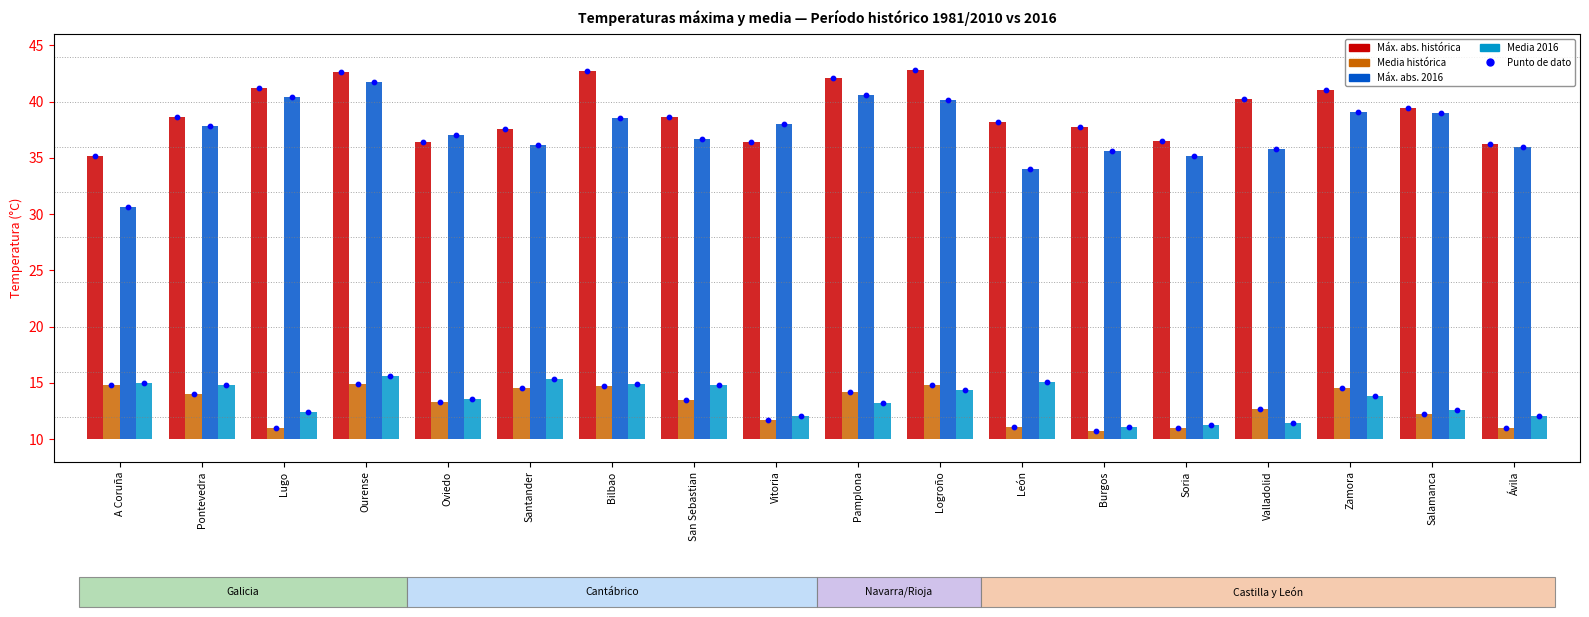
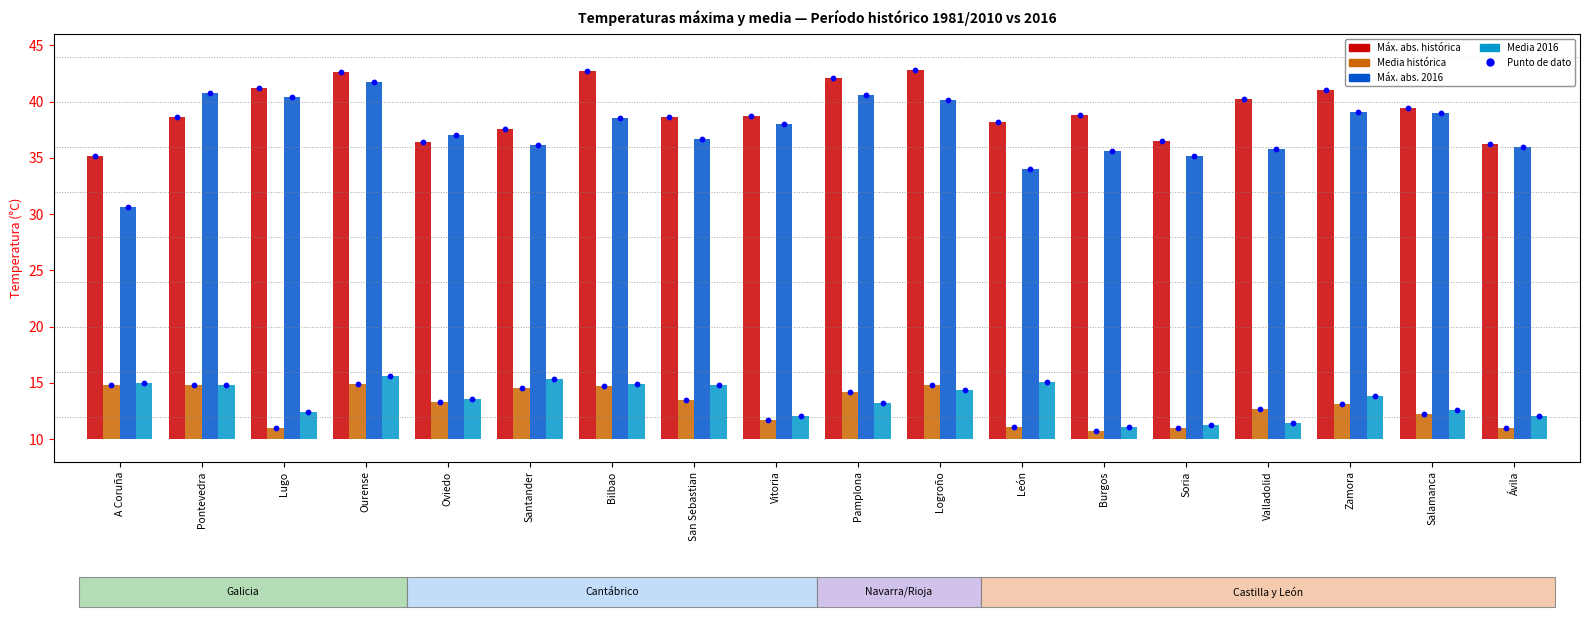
  {
    "Máx. abs. histórica": {
      "A Coruña": 35.2,
      "Pontevedra": 38.6,
      "Lugo": 41.2,
      "Ourense": 42.6,
      "Oviedo": 36.4,
      "Santander": 37.6,
      "Bilbao": 42.7,
      "San Sebastian": 38.6,
-     "Vitoria": 36.4,
+     "Vitoria": 38.7,
      "Pamplona": 42.1,
      "Logroño": 42.8,
      "León": 38.2,
-     "Burgos": 37.7,
+     "Burgos": 38.8,
      "Soria": 36.5,
      "Valladolid": 40.2,
      "Zamora": 41.0,
      "Salamanca": 39.4,
      "Ávila": 36.2
    },
    "Media histórica": {
      "A Coruña": 14.8,
-     "Pontevedra": 14.0,
+     "Pontevedra": 14.8,
      "Lugo": 11.0,
      "Ourense": 14.9,
      "Oviedo": 13.3,
      "Santander": 14.5,
      "Bilbao": 14.7,
      "San Sebastian": 13.5,
      "Vitoria": 11.7,
      "Pamplona": 14.2,
      "Logroño": 14.8,
      "León": 11.1,
      "Burgos": 10.7,
      "Soria": 11.0,
      "Valladolid": 12.7,
-     "Zamora": 14.5,
+     "Zamora": 13.1,
      "Salamanca": 12.2,
      "Ávila": 11.0
    },
    "Máx. abs. 2016": {
      "A Coruña": 30.6,
-     "Pontevedra": 37.8,
+     "Pontevedra": 40.8,
      "Lugo": 40.4,
      "Ourense": 41.7,
      "Oviedo": 37.0,
      "Santander": 36.1,
      "Bilbao": 38.5,
      "San Sebastian": 36.7,
      "Vitoria": 38.0,
      "Pamplona": 40.6,
      "Logroño": 40.1,
      "León": 34.0,
      "Burgos": 35.6,
      "Soria": 35.2,
      "Valladolid": 35.8,
      "Zamora": 39.1,
      "Salamanca": 39.0,
      "Ávila": 36.0
    },
    "Media 2016": {
      "A Coruña": 15.0,
      "Pontevedra": 14.8,
      "Lugo": 12.4,
      "Ourense": 15.6,
      "Oviedo": 13.6,
      "Santander": 15.3,
      "Bilbao": 14.9,
      "San Sebastian": 14.8,
      "Vitoria": 12.1,
      "Pamplona": 13.2,
      "Logroño": 14.4,
      "León": 15.1,
      "Burgos": 11.1,
      "Soria": 11.3,
      "Valladolid": 11.4,
      "Zamora": 13.8,
      "Salamanca": 12.6,
      "Ávila": 12.1
    }
  }
